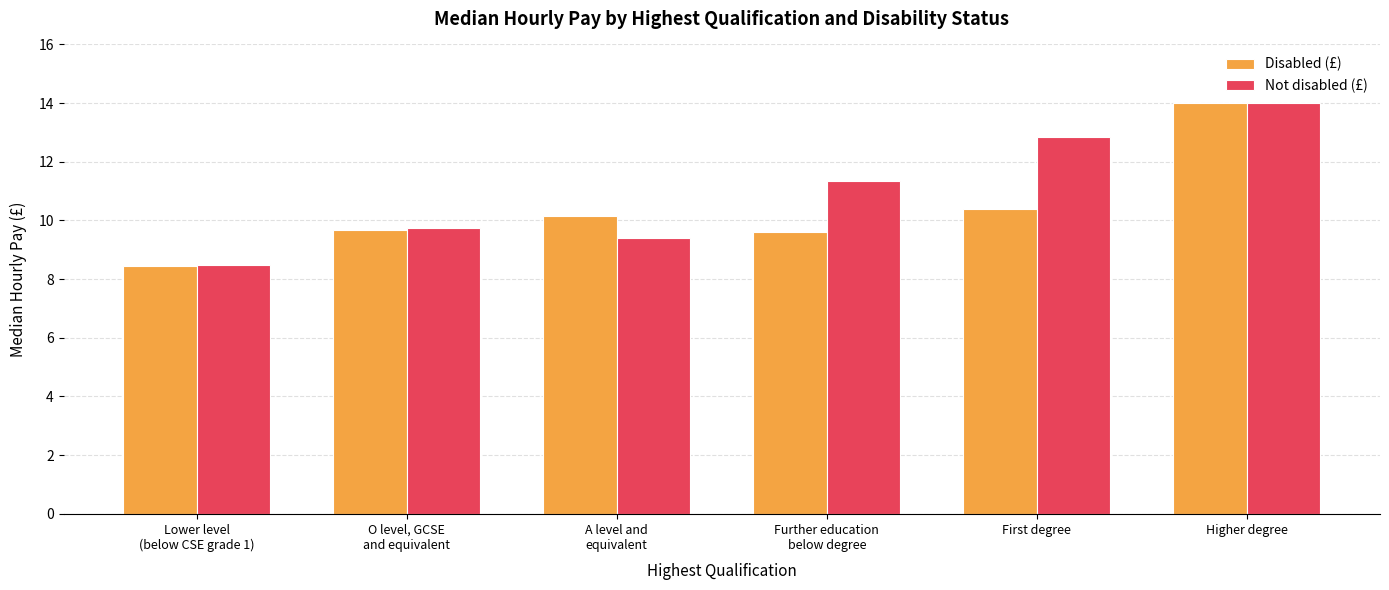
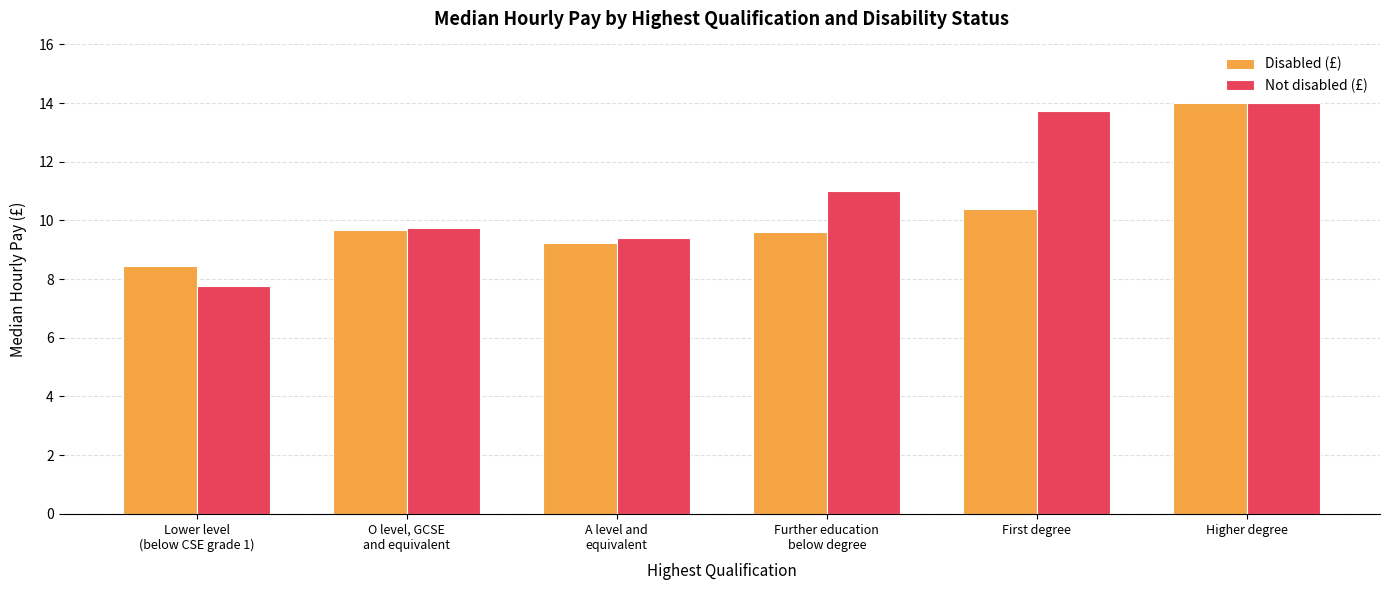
  {
    "Disabled (£)": {
      "Lower level (below CSE grade 1)": 8.4,
      "O level, GCSE and equivalent": 9.7,
-     "A level and equivalent": 10.2,
+     "A level and equivalent": 9.2,
      "Further education below degree": 9.6,
      "First degree": 10.4,
      "Higher degree": 14.0
    },
    "Not disabled (£)": {
-     "Lower level (below CSE grade 1)": 8.5,
+     "Lower level (below CSE grade 1)": 7.8,
      "O level, GCSE and equivalent": 9.7,
      "A level and equivalent": 9.4,
-     "Further education below degree": 11.4,
-     "First degree": 12.8,
+     "Further education below degree": 11.0,
+     "First degree": 13.7,
      "Higher degree": 14.0
    }
  }
